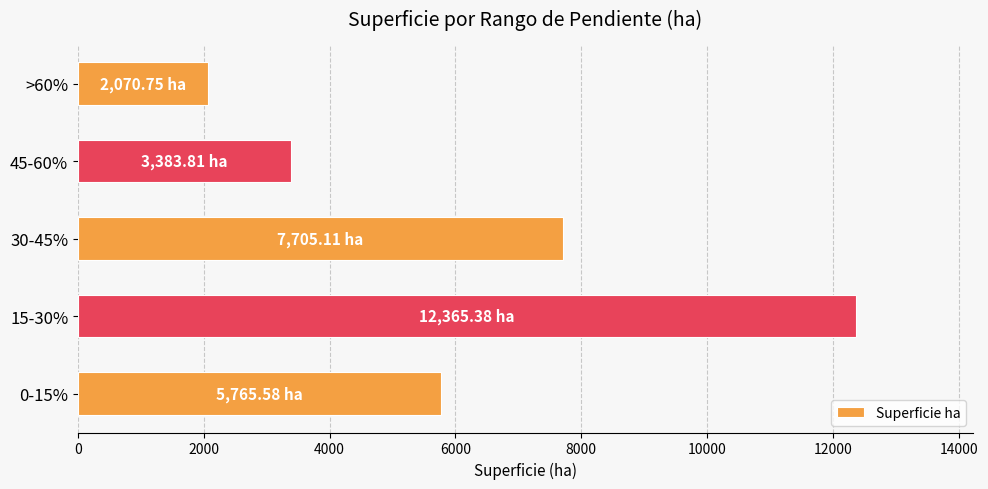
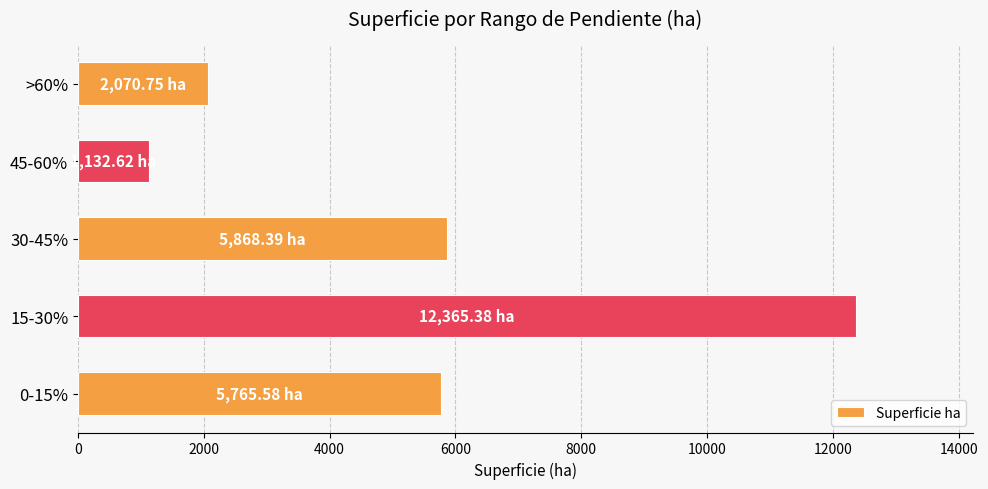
  {
    ">60%": "2,070.75",
-   "45-60%": "3,383.81",
-   "30-45%": "7,705.11",
+   "45-60%": "1,132.62",
+   "30-45%": "5,868.39",
    "15-30%": "12,365.38",
    "0-15%": "5,765.58"
  }
